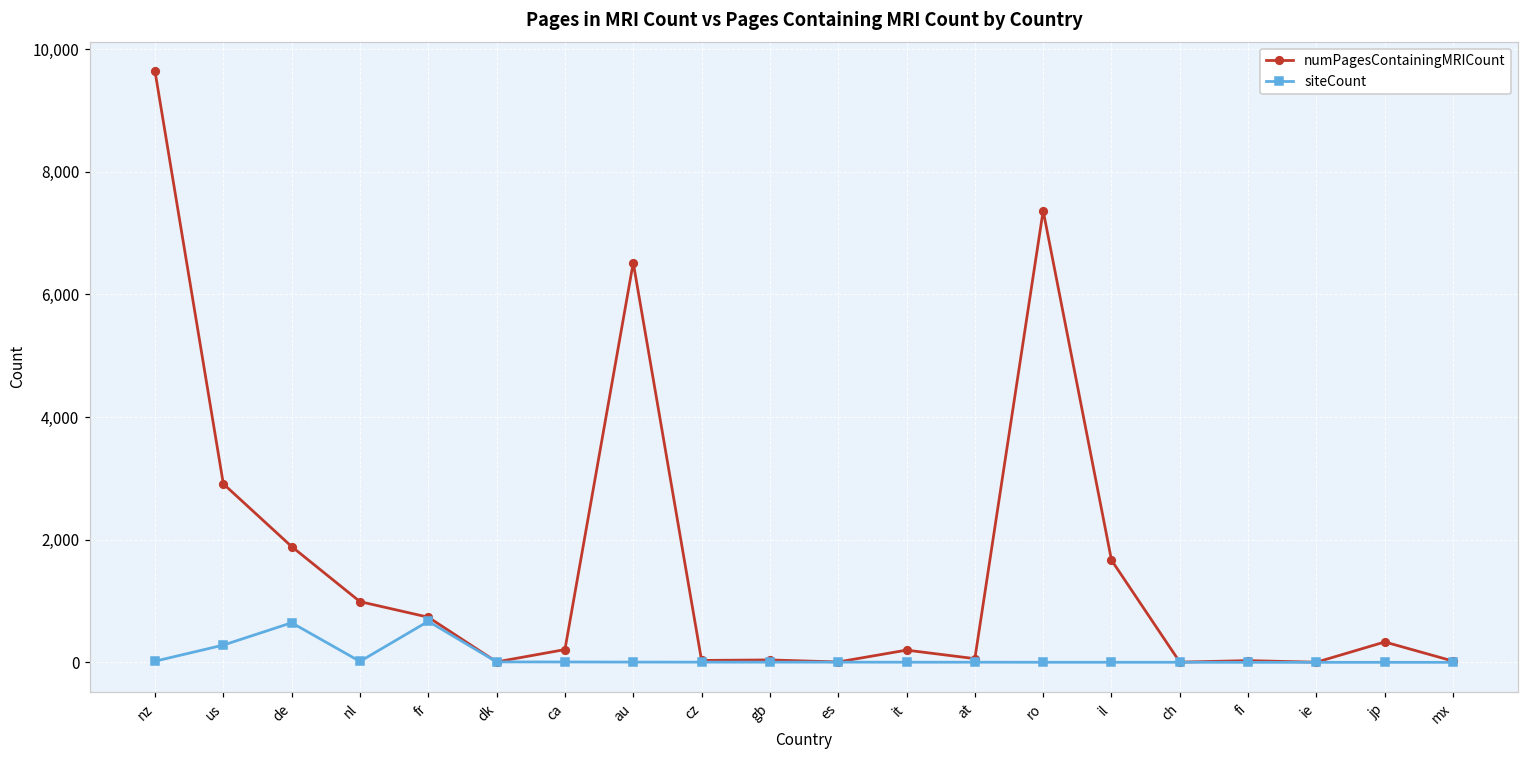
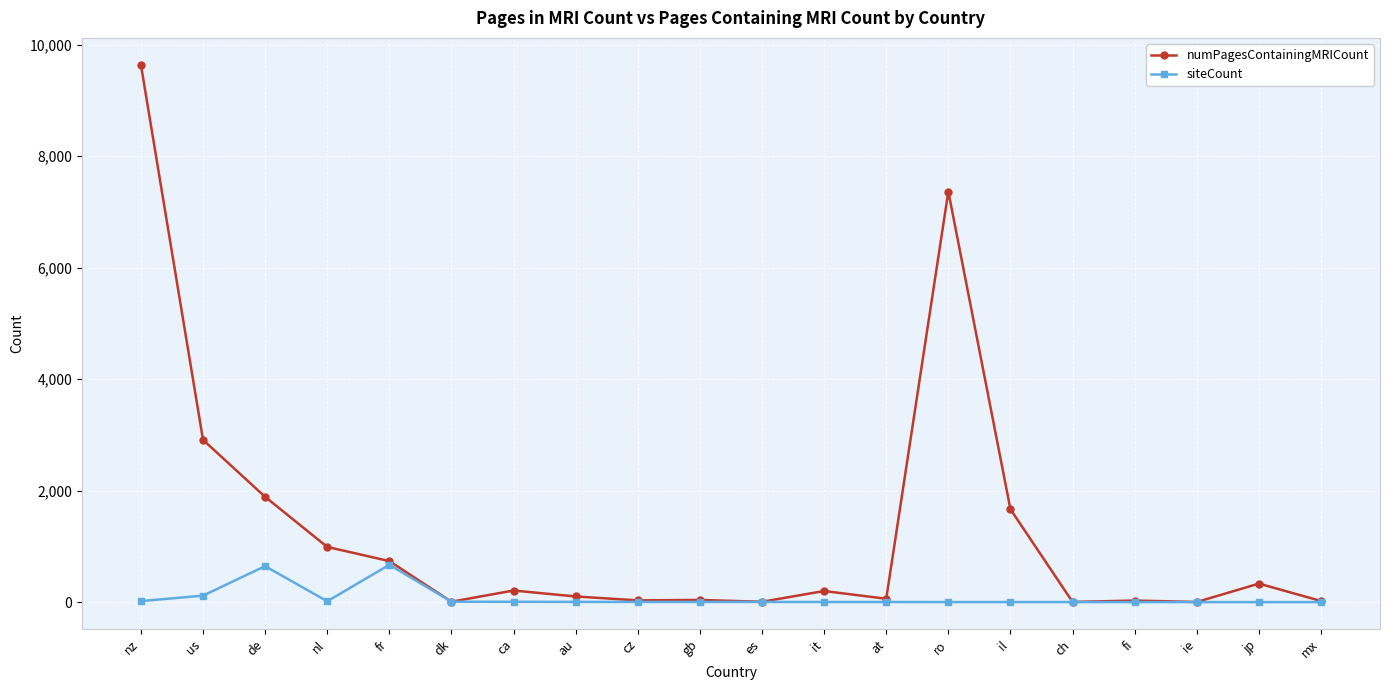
  {
    "numPagesContainingMRICount": {
      "nz": "9,600",
      "us": "2,900",
      "de": "1,900",
      "nl": "1,000",
      "fr": "700",
      "ca": "200",
-     "au": "6,500",
+     "au": "100",
      "it": "200",
      "at": "100",
      "ro": "7,400",
      "il": "1,700",
      "jp": "300"
    },
    "siteCount": {
      "nz": "0",
-     "us": "300",
+     "us": "100",
      "de": "600",
      "nl": "0",
      "fr": "700",
      "ca": "0",
      "au": "0",
      "it": "0",
      "at": "0",
      "ro": "0",
      "il": "0",
      "jp": "0"
    }
  }
